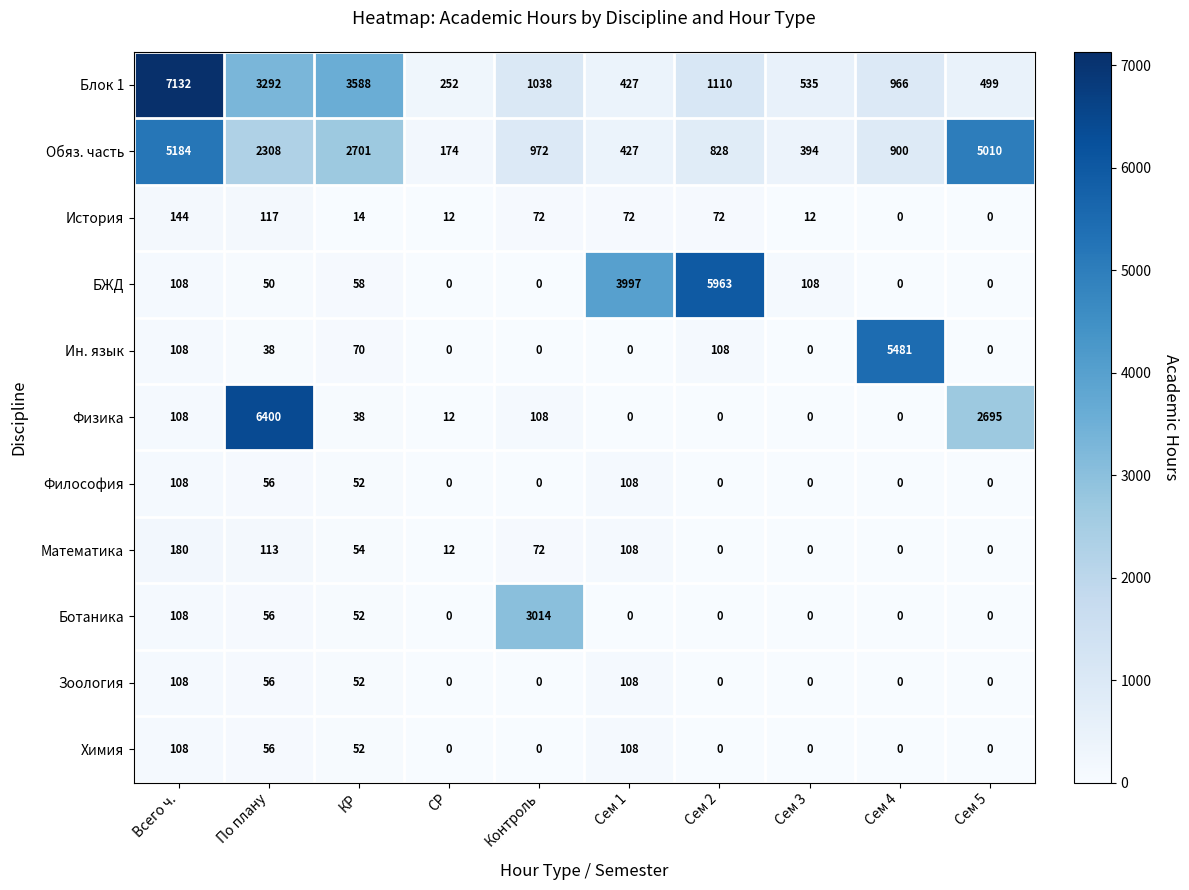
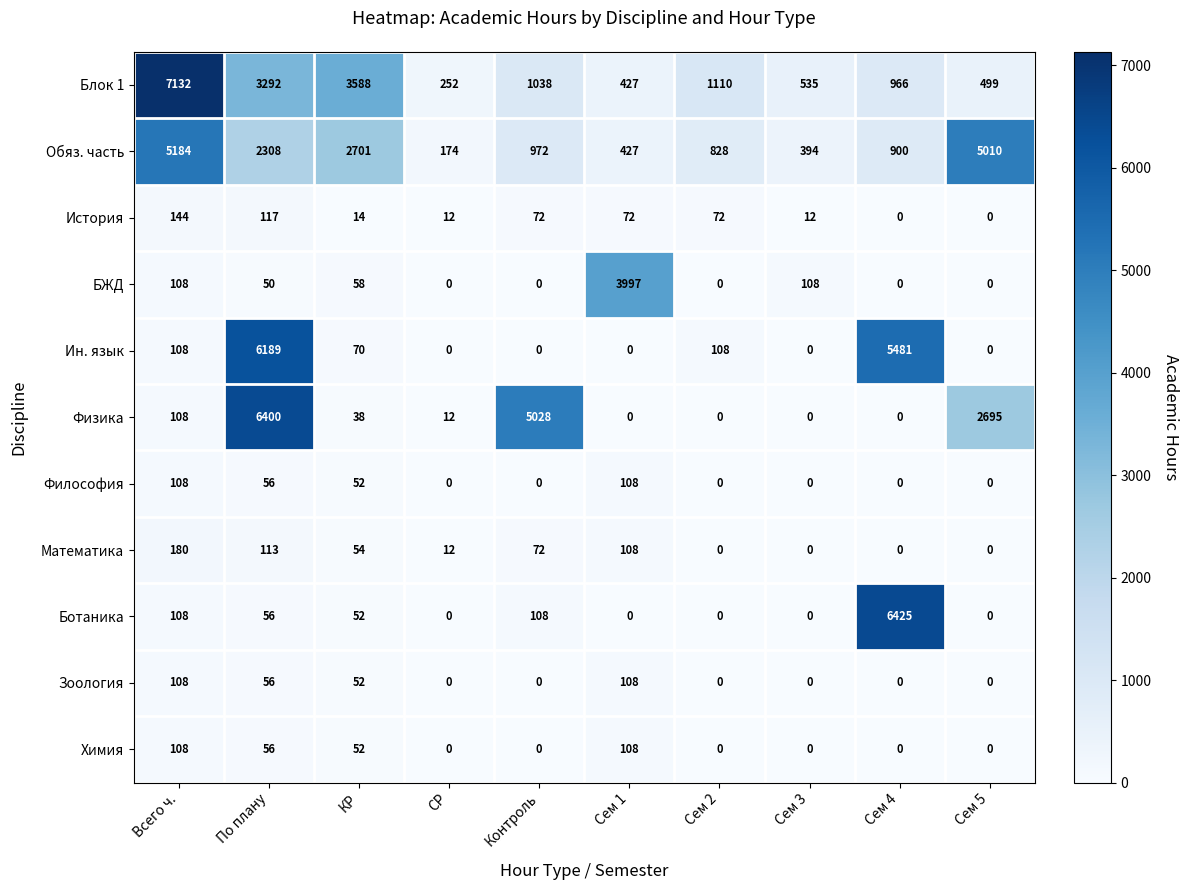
  {
    "Блок 1": {
      "Всего ч.": 7132,
      "По плану": 3292,
      "КР": 3588,
      "СР": 252,
      "Контроль": 1038,
      "Сем 1": 427,
      "Сем 2": 1110,
      "Сем 3": 535,
      "Сем 4": 966,
      "Сем 5": 499
    },
    "Обяз. часть": {
      "Всего ч.": 5184,
      "По плану": 2308,
      "КР": 2701,
      "СР": 174,
      "Контроль": 972,
      "Сем 1": 427,
      "Сем 2": 828,
      "Сем 3": 394,
      "Сем 4": 900,
      "Сем 5": 5010
    },
    "История": {
      "Всего ч.": 144,
      "По плану": 117,
      "КР": 14,
      "СР": 12,
      "Контроль": 72,
      "Сем 1": 72,
      "Сем 2": 72,
      "Сем 3": 12,
      "Сем 4": 0,
      "Сем 5": 0
    },
    "БЖД": {
      "Всего ч.": 108,
      "По плану": 50,
      "КР": 58,
      "СР": 0,
      "Контроль": 0,
      "Сем 1": 3997,
-     "Сем 2": 5963,
+     "Сем 2": 0,
      "Сем 3": 108,
      "Сем 4": 0,
      "Сем 5": 0
    },
    "Ин. язык": {
      "Всего ч.": 108,
-     "По плану": 38,
+     "По плану": 6189,
      "КР": 70,
      "СР": 0,
      "Контроль": 0,
      "Сем 1": 0,
      "Сем 2": 108,
      "Сем 3": 0,
      "Сем 4": 5481,
      "Сем 5": 0
    },
    "Физика": {
      "Всего ч.": 108,
      "По плану": 6400,
      "КР": 38,
      "СР": 12,
-     "Контроль": 108,
+     "Контроль": 5028,
      "Сем 1": 0,
      "Сем 2": 0,
      "Сем 3": 0,
      "Сем 4": 0,
      "Сем 5": 2695
    },
    "Философия": {
      "Всего ч.": 108,
      "По плану": 56,
      "КР": 52,
      "СР": 0,
      "Контроль": 0,
      "Сем 1": 108,
      "Сем 2": 0,
      "Сем 3": 0,
      "Сем 4": 0,
      "Сем 5": 0
    },
    "Математика": {
      "Всего ч.": 180,
      "По плану": 113,
      "КР": 54,
      "СР": 12,
      "Контроль": 72,
      "Сем 1": 108,
      "Сем 2": 0,
      "Сем 3": 0,
      "Сем 4": 0,
      "Сем 5": 0
    },
    "Ботаника": {
      "Всего ч.": 108,
      "По плану": 56,
      "КР": 52,
      "СР": 0,
-     "Контроль": 3014,
+     "Контроль": 108,
      "Сем 1": 0,
      "Сем 2": 0,
      "Сем 3": 0,
-     "Сем 4": 0,
+     "Сем 4": 6425,
      "Сем 5": 0
    },
    "Зоология": {
      "Всего ч.": 108,
      "По плану": 56,
      "КР": 52,
      "СР": 0,
      "Контроль": 0,
      "Сем 1": 108,
      "Сем 2": 0,
      "Сем 3": 0,
      "Сем 4": 0,
      "Сем 5": 0
    },
    "Химия": {
      "Всего ч.": 108,
      "По плану": 56,
      "КР": 52,
      "СР": 0,
      "Контроль": 0,
      "Сем 1": 108,
      "Сем 2": 0,
      "Сем 3": 0,
      "Сем 4": 0,
      "Сем 5": 0
    }
  }
